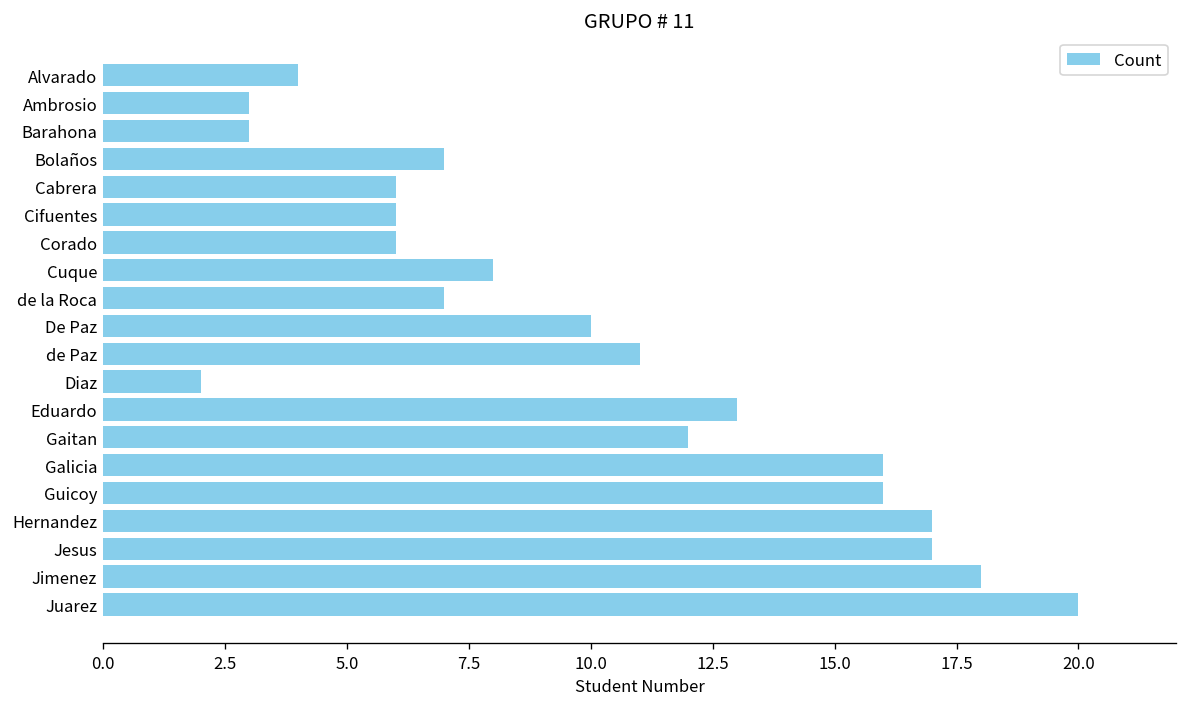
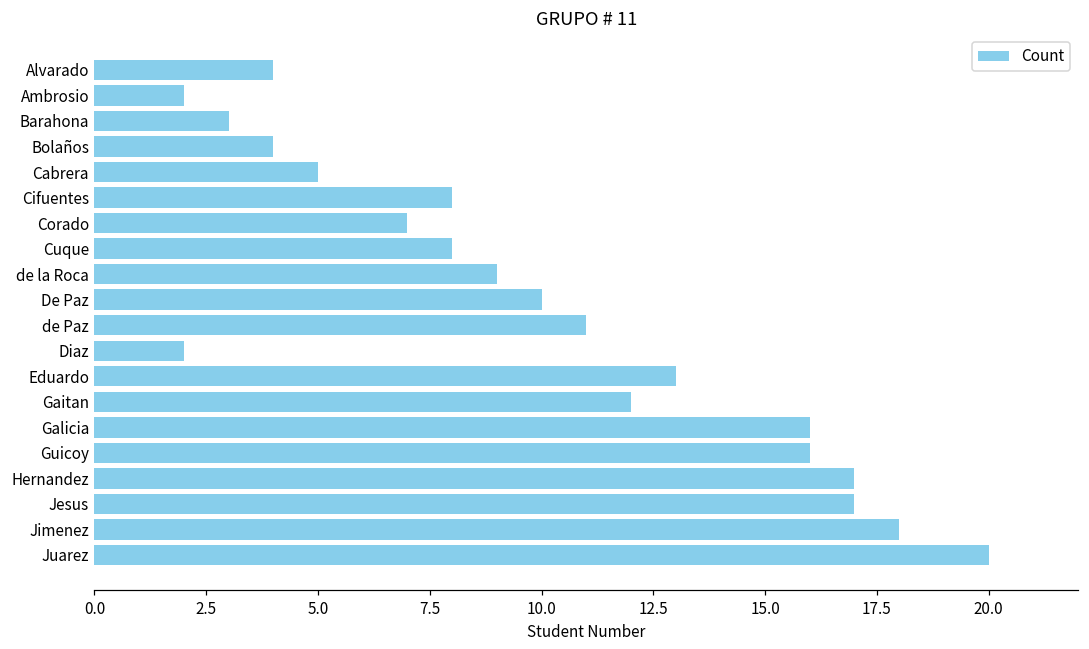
  {
    "Alvarado": 4,
-   "Ambrosio": 3,
+   "Ambrosio": 2,
    "Barahona": 3,
-   "Bolaños": 7,
-   "Cabrera": 6,
-   "Cifuentes": 6,
-   "Corado": 6,
+   "Bolaños": 4,
+   "Cabrera": 5,
+   "Cifuentes": 8,
+   "Corado": 7,
    "Cuque": 8,
-   "de la Roca": 7,
+   "de la Roca": 9,
    "De Paz": 10,
    "de Paz": 11,
    "Diaz": 2,
    "Eduardo": 13,
    "Gaitan": 12,
    "Galicia": 16,
    "Guicoy": 16,
    "Hernandez": 17,
    "Jesus": 17,
    "Jimenez": 18,
    "Juarez": 20
  }
